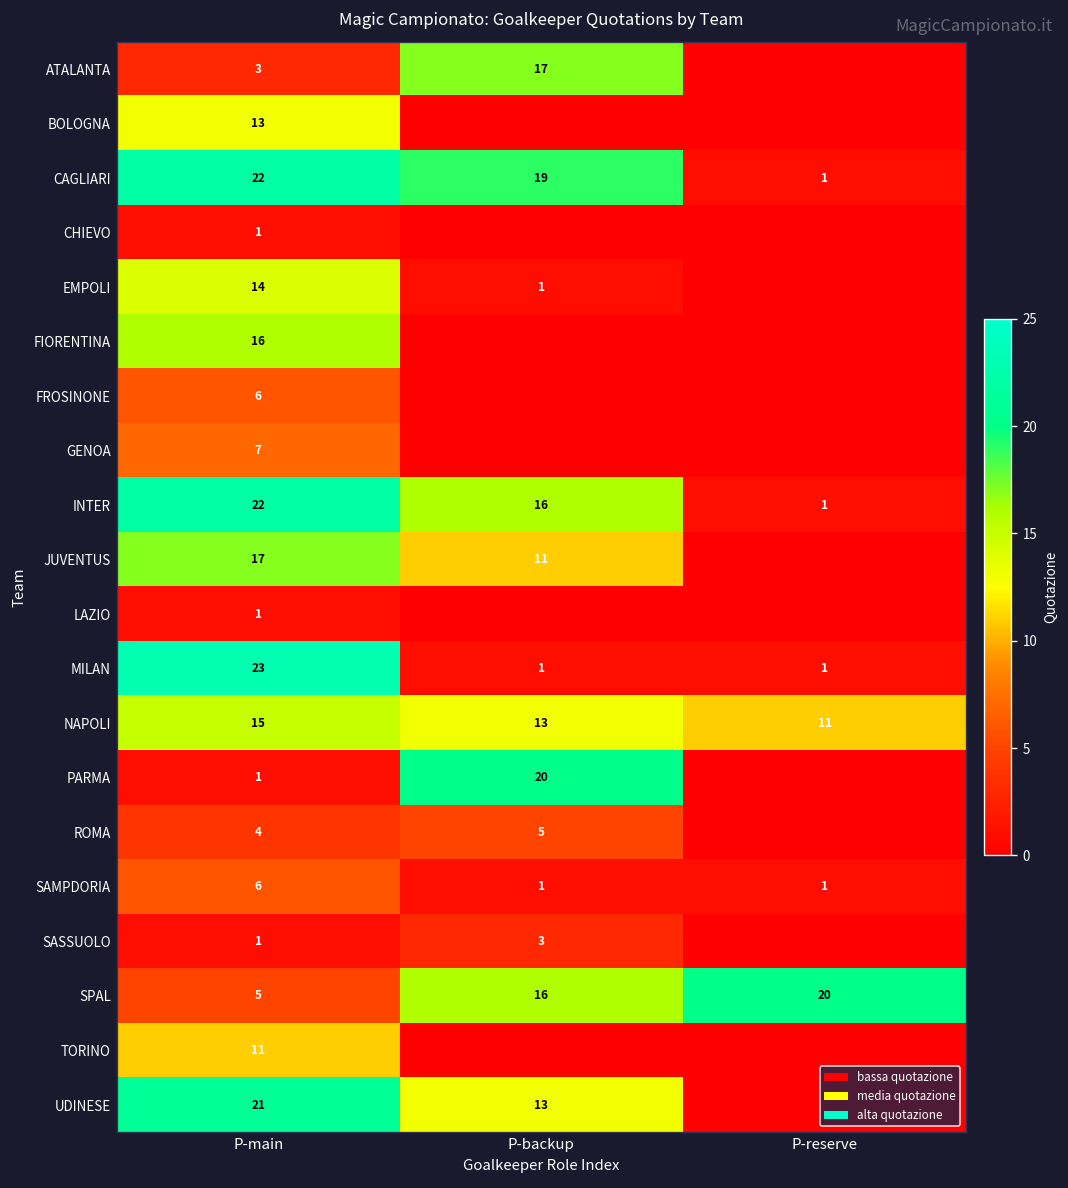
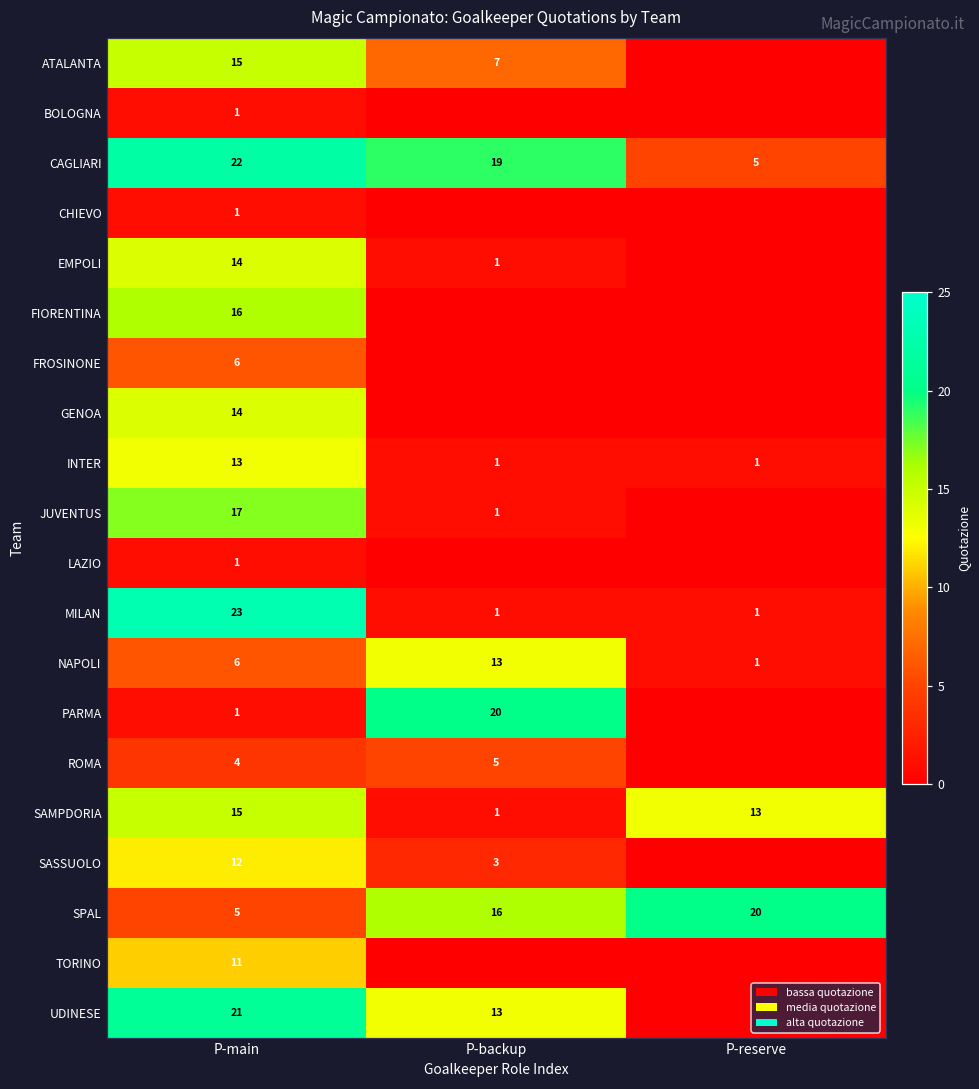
  {
    "ATALANTA": {
-     "P-main": 3,
-     "P-backup": 17
+     "P-main": 15,
+     "P-backup": 7
    },
    "BOLOGNA": {
-     "P-main": 13
+     "P-main": 1
    },
    "CAGLIARI": {
      "P-main": 22,
      "P-backup": 19,
-     "P-reserve": 1
+     "P-reserve": 5
    },
    "CHIEVO": {
      "P-main": 1
    },
    "EMPOLI": {
      "P-main": 14,
      "P-backup": 1
    },
    "FIORENTINA": {
      "P-main": 16
    },
    "FROSINONE": {
      "P-main": 6
    },
    "GENOA": {
-     "P-main": 7
+     "P-main": 14
    },
    "INTER": {
-     "P-main": 22,
-     "P-backup": 16,
+     "P-main": 13,
+     "P-backup": 1,
      "P-reserve": 1
    },
    "JUVENTUS": {
      "P-main": 17,
-     "P-backup": 11
+     "P-backup": 1
    },
    "LAZIO": {
      "P-main": 1
    },
    "MILAN": {
      "P-main": 23,
      "P-backup": 1,
      "P-reserve": 1
    },
    "NAPOLI": {
-     "P-main": 15,
+     "P-main": 6,
      "P-backup": 13,
-     "P-reserve": 11
+     "P-reserve": 1
    },
    "PARMA": {
      "P-main": 1,
      "P-backup": 20
    },
    "ROMA": {
      "P-main": 4,
      "P-backup": 5
    },
    "SAMPDORIA": {
-     "P-main": 6,
+     "P-main": 15,
      "P-backup": 1,
-     "P-reserve": 1
+     "P-reserve": 13
    },
    "SASSUOLO": {
-     "P-main": 1,
+     "P-main": 12,
      "P-backup": 3
    },
    "SPAL": {
      "P-main": 5,
      "P-backup": 16,
      "P-reserve": 20
    },
    "TORINO": {
      "P-main": 11
    },
    "UDINESE": {
      "P-main": 21,
      "P-backup": 13
    }
  }
